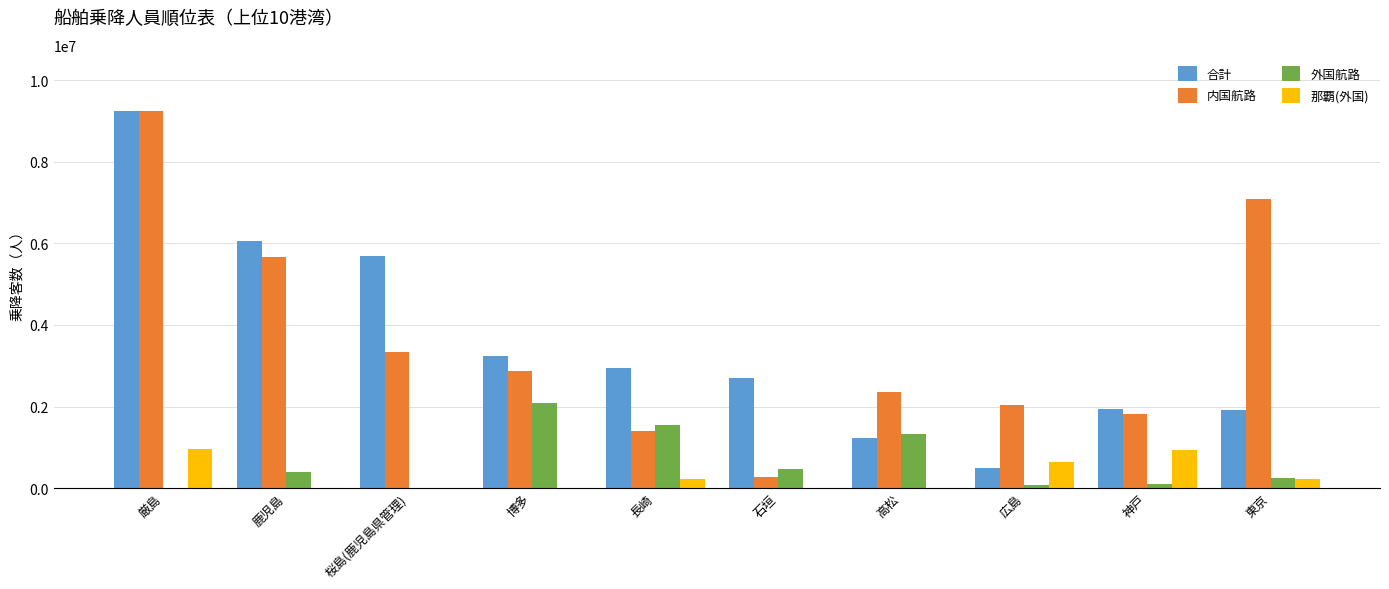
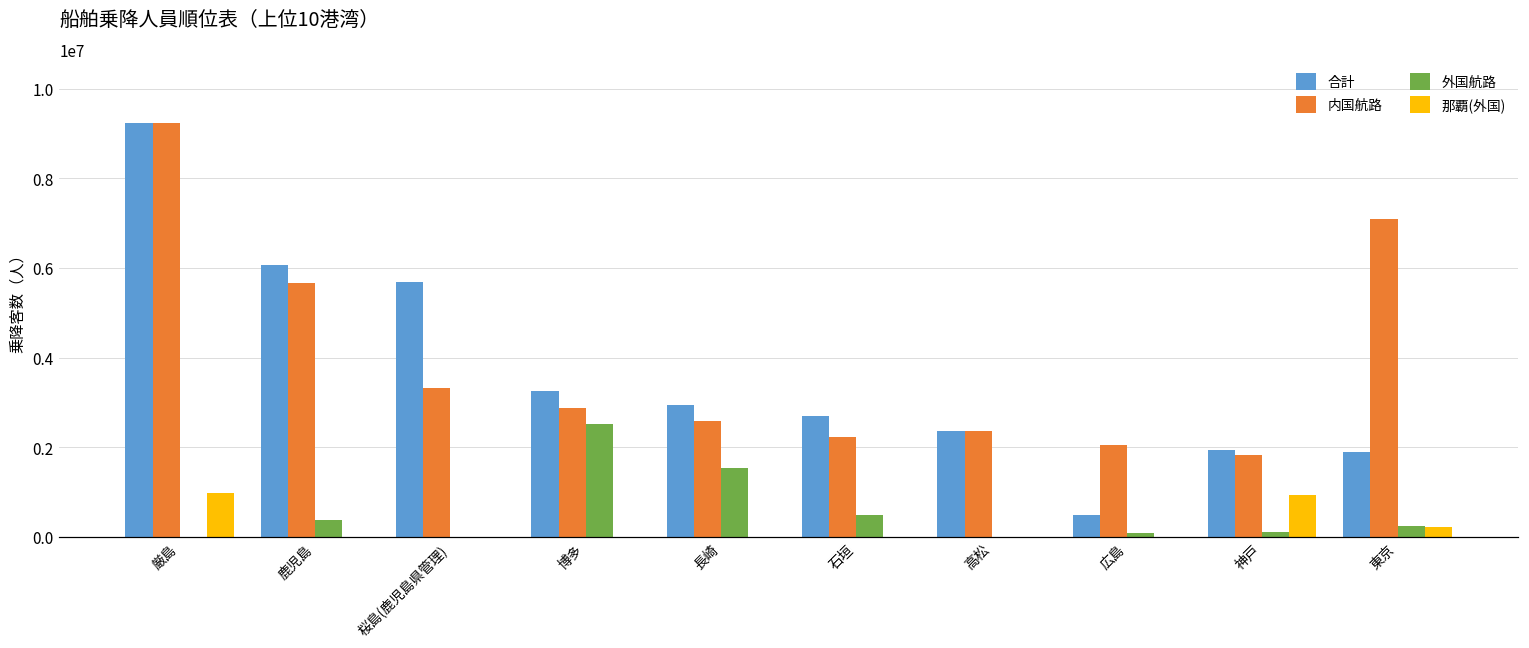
  {
    "合計": {
      "厳島": 9200000,
      "鹿児島": 6100000,
      "桜島(鹿児島県管理)": 5700000,
      "博多": 3200000,
      "長崎": 2900000,
      "石垣": 2700000,
-     "高松": 1200000,
+     "高松": 2400000,
      "広島": 500000,
      "神戸": 1900000,
      "東京": 1900000
    },
    "内国航路": {
      "厳島": 9200000,
      "鹿児島": 5700000,
      "桜島(鹿児島県管理)": 3300000,
      "博多": 2900000,
-     "長崎": 1400000,
-     "石垣": 300000,
+     "長崎": 2600000,
+     "石垣": 2200000,
      "高松": 2400000,
      "広島": 2000000,
      "神戸": 1800000,
      "東京": 7100000
    },
    "外国航路": {
      "厳島": 0,
      "鹿児島": 400000,
      "桜島(鹿児島県管理)": 0,
-     "博多": 2100000,
+     "博多": 2500000,
      "長崎": 1500000,
      "石垣": 500000,
-     "高松": 1300000,
+     "高松": 0,
      "広島": 100000,
      "神戸": 100000,
      "東京": 200000
    },
    "那覇(外国)": {
      "厳島": 1000000,
      "鹿児島": 0,
      "桜島(鹿児島県管理)": 0,
      "博多": 0,
-     "長崎": 200000,
+     "長崎": 0,
      "石垣": 0,
      "高松": 0,
-     "広島": 600000,
+     "広島": 0,
      "神戸": 900000,
      "東京": 200000
    }
  }
